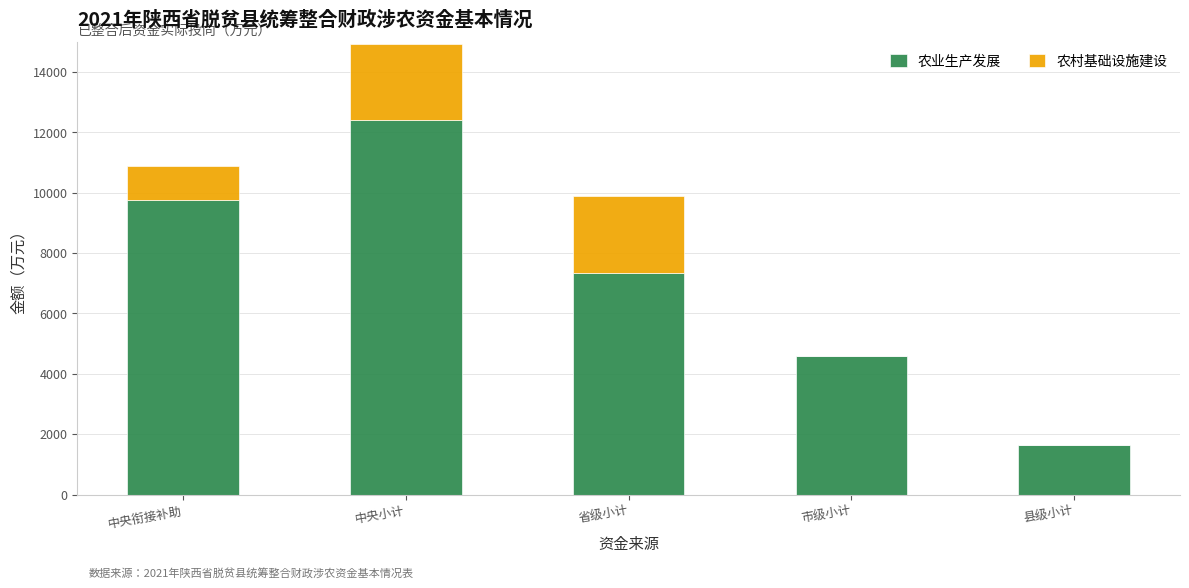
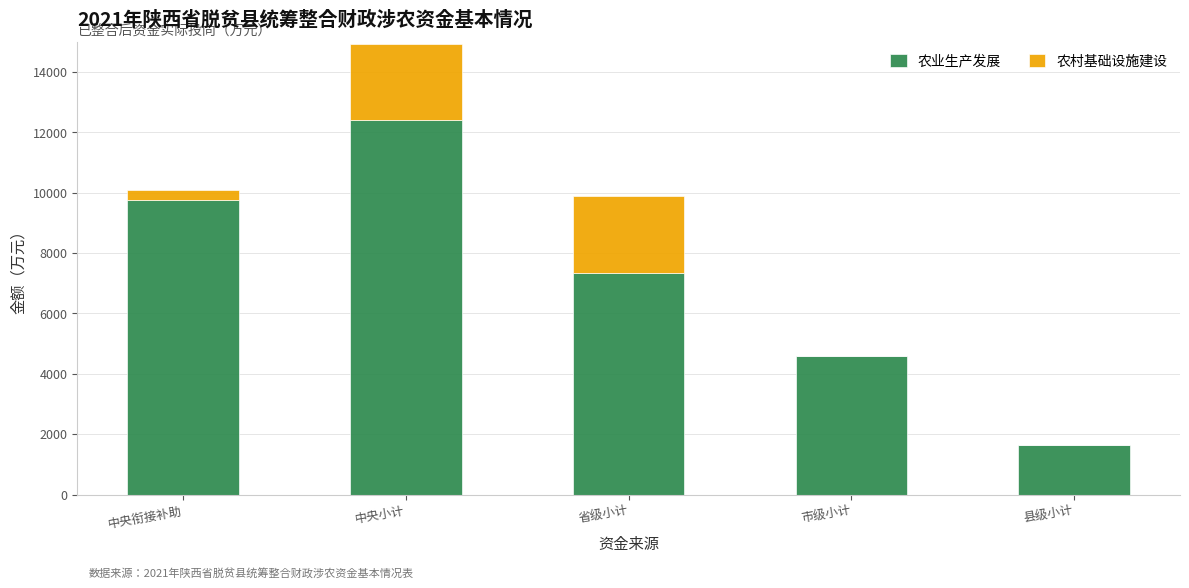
  {
    "农业生产发展": {
      "中央衔接补助": 9800,
      "中央小计": 12400,
      "省级小计": 7400,
      "市级小计": 4600,
      "县级小计": 1700
    },
    "农村基础设施建设": {
-     "中央衔接补助": 1100,
+     "中央衔接补助": 300,
      "中央小计": 2500,
      "省级小计": 2500,
      "市级小计": 0,
      "县级小计": 0
    }
  }
